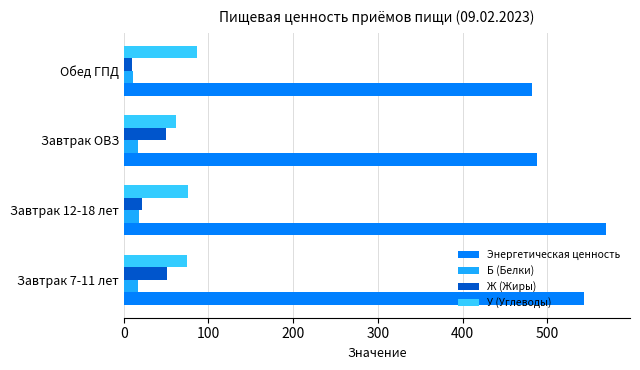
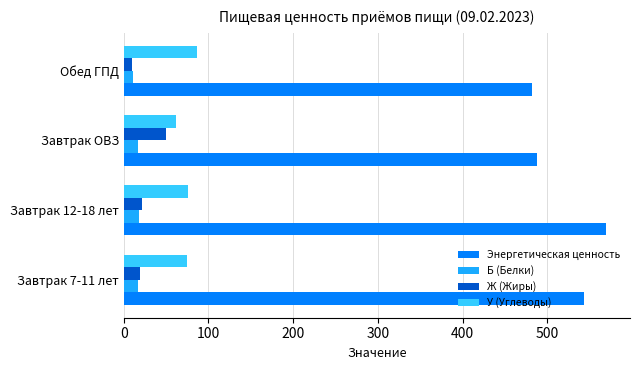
  {
    "Ж (Жиры)": {
      "Обед ГПД": 10,
      "Завтрак ОВЗ": 50,
      "Завтрак 12-18 лет": 20,
-     "Завтрак 7-11 лет": 50
+     "Завтрак 7-11 лет": 20
    }
  }
